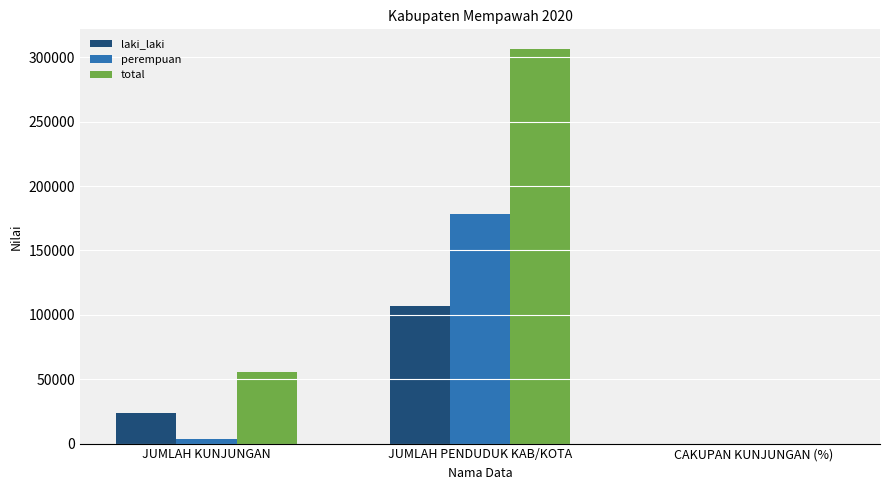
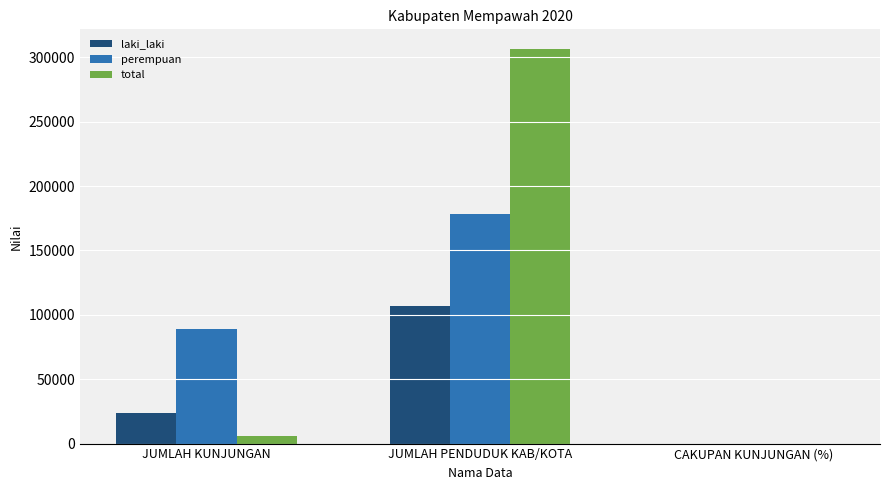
  {
    "laki_laki": {
      "JUMLAH KUNJUNGAN": 24000,
      "JUMLAH PENDUDUK KAB/KOTA": 107000
    },
    "perempuan": {
-     "JUMLAH KUNJUNGAN": 4000,
+     "JUMLAH KUNJUNGAN": 89000,
      "JUMLAH PENDUDUK KAB/KOTA": 178000
    },
    "total": {
-     "JUMLAH KUNJUNGAN": 56000,
+     "JUMLAH KUNJUNGAN": 6000,
      "JUMLAH PENDUDUK KAB/KOTA": 306000
    }
  }
